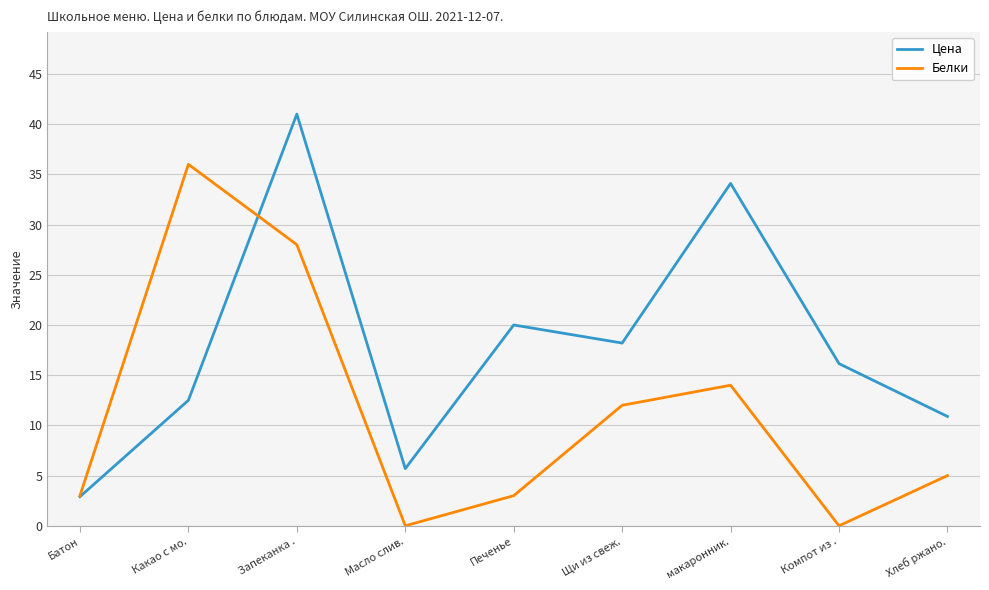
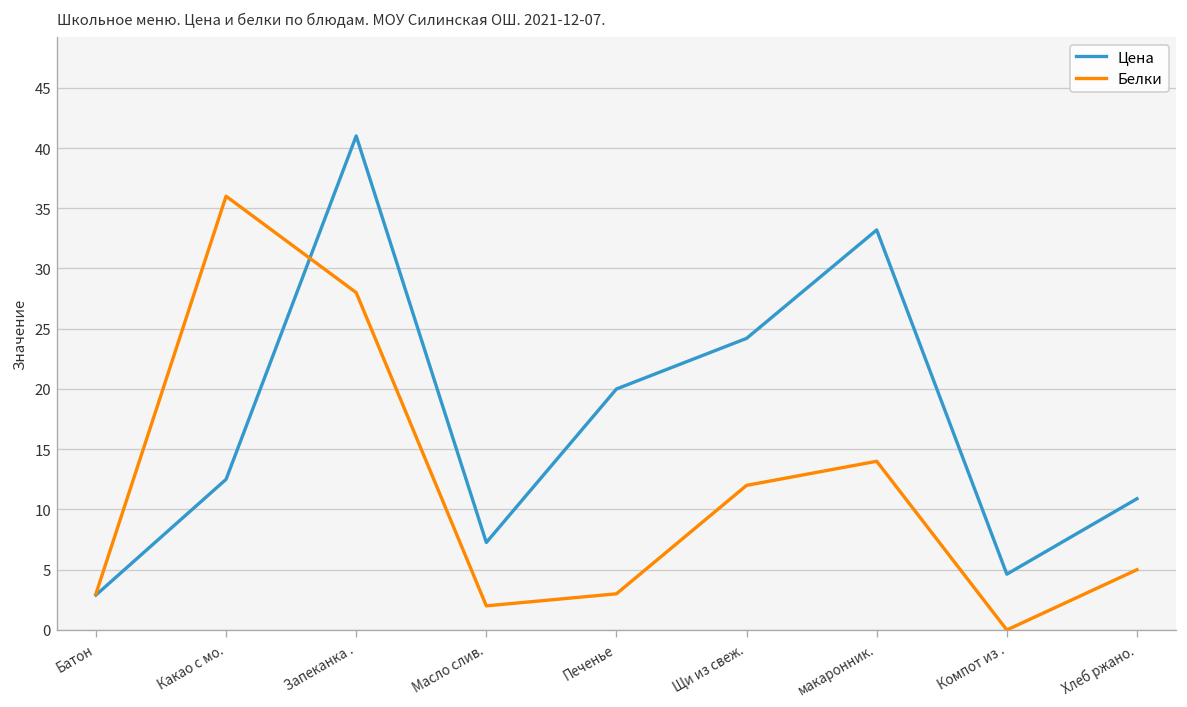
  {
    "Цена": {
      "Какао с мо.": 12.5,
      "Запеканка .": 41.0,
-     "Масло слив.": 5.7,
+     "Масло слив.": 7.3,
      "Печенье": 20.0,
-     "Щи из свеж.": 18.2,
-     "макаронник.": 34.1,
-     "Компот из .": 16.2,
+     "Щи из свеж.": 24.2,
+     "макаронник.": 33.2,
+     "Компот из .": 4.6,
      "Хлеб ржано.": 10.9
    },
    "Белки": {
      "Какао с мо.": 36,
      "Запеканка .": 28,
-     "Масло слив.": 0,
+     "Масло слив.": 2,
      "Печенье": 3,
      "Щи из свеж.": 12,
      "макаронник.": 14,
      "Компот из .": 0,
      "Хлеб ржано.": 5
    }
  }
